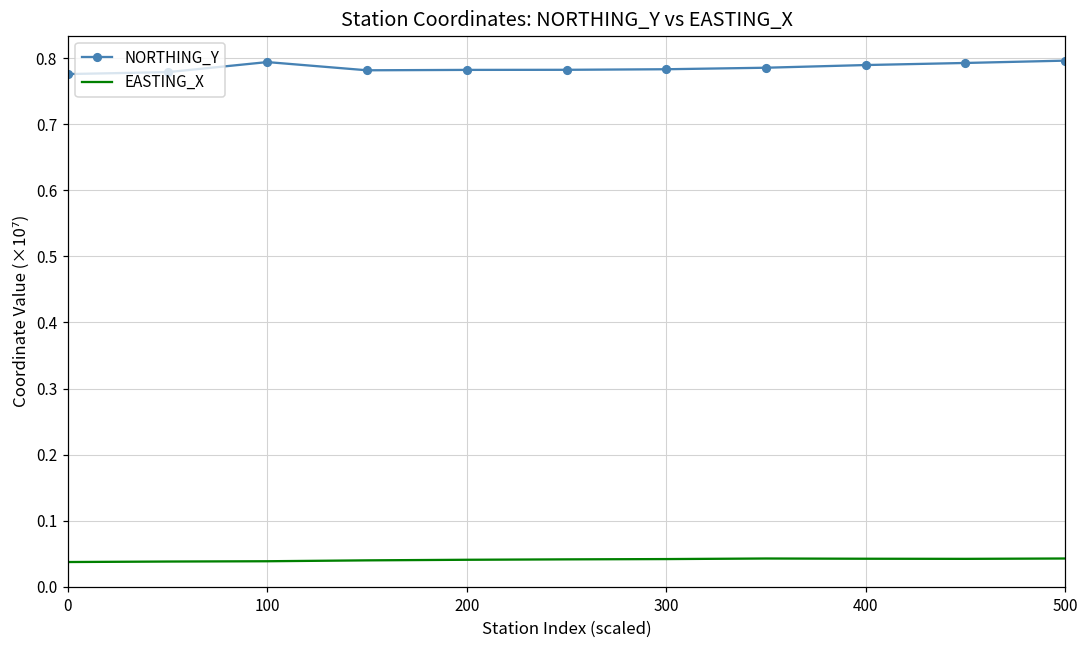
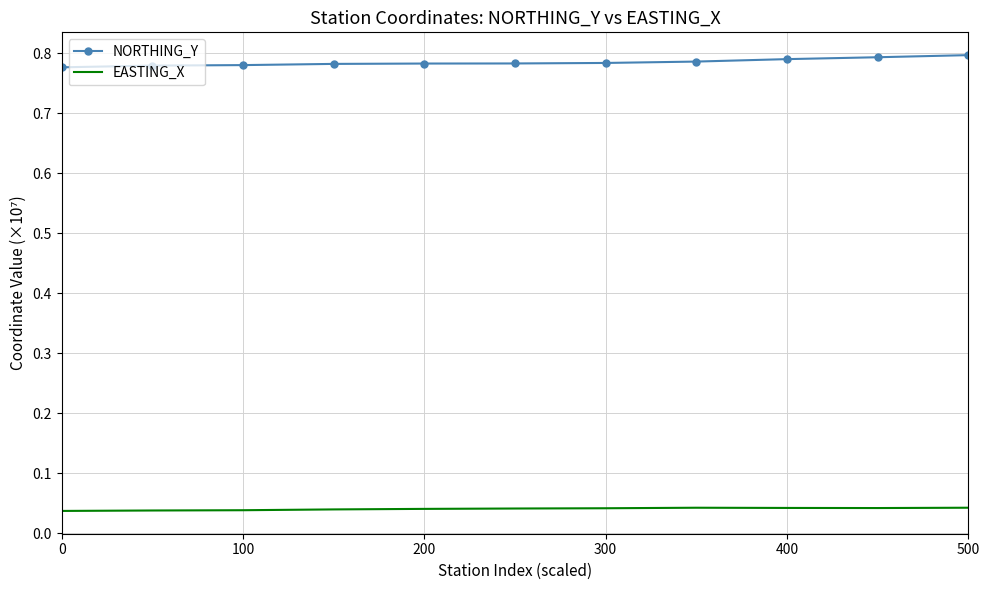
  {
    "NORTHING_Y": {
      "0": 0.78,
-     "100": 0.79,
+     "100": 0.78,
      "200": 0.78,
      "300": 0.78,
      "400": 0.79,
      "500": 0.80
    },
    "EASTING_X": {
      "0": 0.04,
      "100": 0.04,
      "200": 0.04,
      "300": 0.04,
      "400": 0.04,
      "500": 0.04
    }
  }
